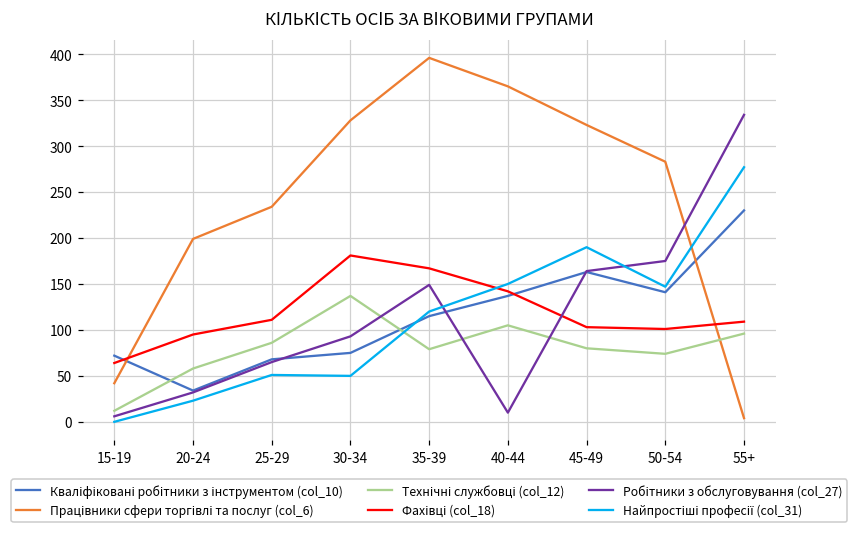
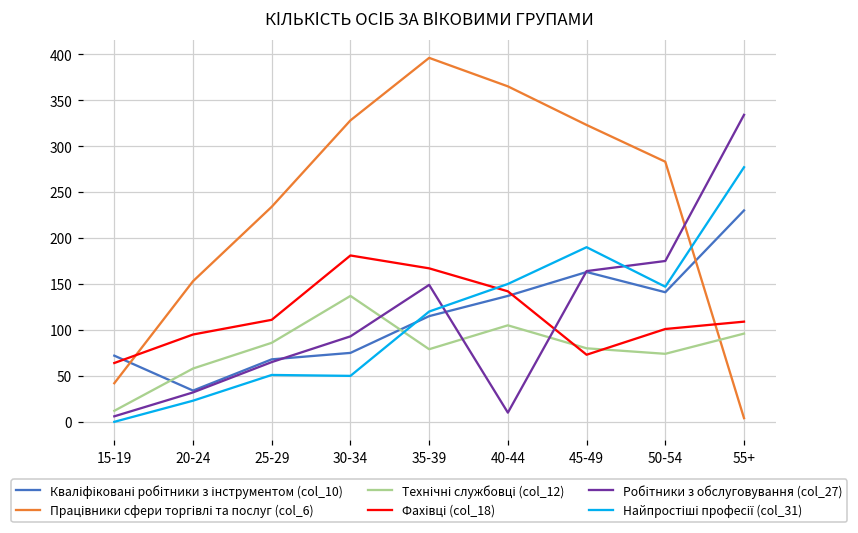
  {
    "Кваліфіковані робітники з інструментом (col_10)": {
      "15-19": 70,
      "30-34": 80,
      "35-39": 120,
      "40-44": 140,
      "50-54": 140,
      "55+": 230
    },
    "Працівники сфери торгівлі та послуг (col_6)": {
      "15-19": 40,
-     "20-24": 200,
+     "20-24": 150,
      "25-29": 230,
      "30-34": 330,
      "35-39": 400,
      "40-44": 370,
      "45-49": 320,
      "50-54": 280,
      "55+": 0
    },
    "Технічні службовці (col_12)": {
      "15-19": 10,
      "20-24": 60,
      "25-29": 90,
      "30-34": 140,
      "35-39": 80,
      "40-44": 110,
      "45-49": 80,
      "50-54": 70,
      "55+": 100
    },
    "Фахівці (col_18)": {
      "15-19": 60,
      "20-24": 100,
      "25-29": 110,
      "30-34": 180,
      "35-39": 170,
      "40-44": 140,
-     "45-49": 100,
+     "45-49": 70,
      "50-54": 100,
      "55+": 110
    },
    "Робітники з обслуговування (col_27)": {
      "15-19": 10,
      "30-34": 90,
      "35-39": 150,
      "40-44": 10,
      "50-54": 180,
      "55+": 330
    },
    "Найпростіші професії (col_31)": {
      "15-19": 0,
      "20-24": 20,
      "25-29": 50,
      "30-34": 50,
      "35-39": 120,
      "40-44": 150,
      "45-49": 190,
      "50-54": 150,
      "55+": 280
    }
  }
